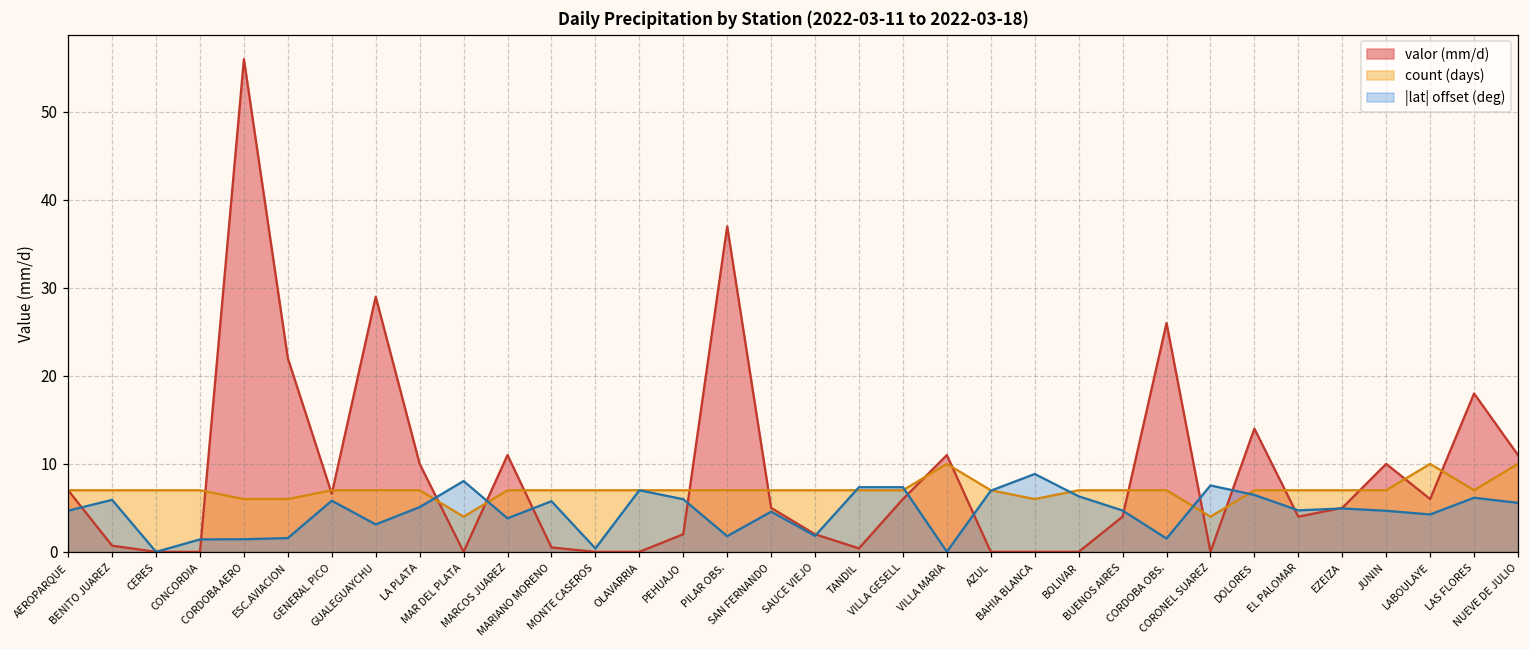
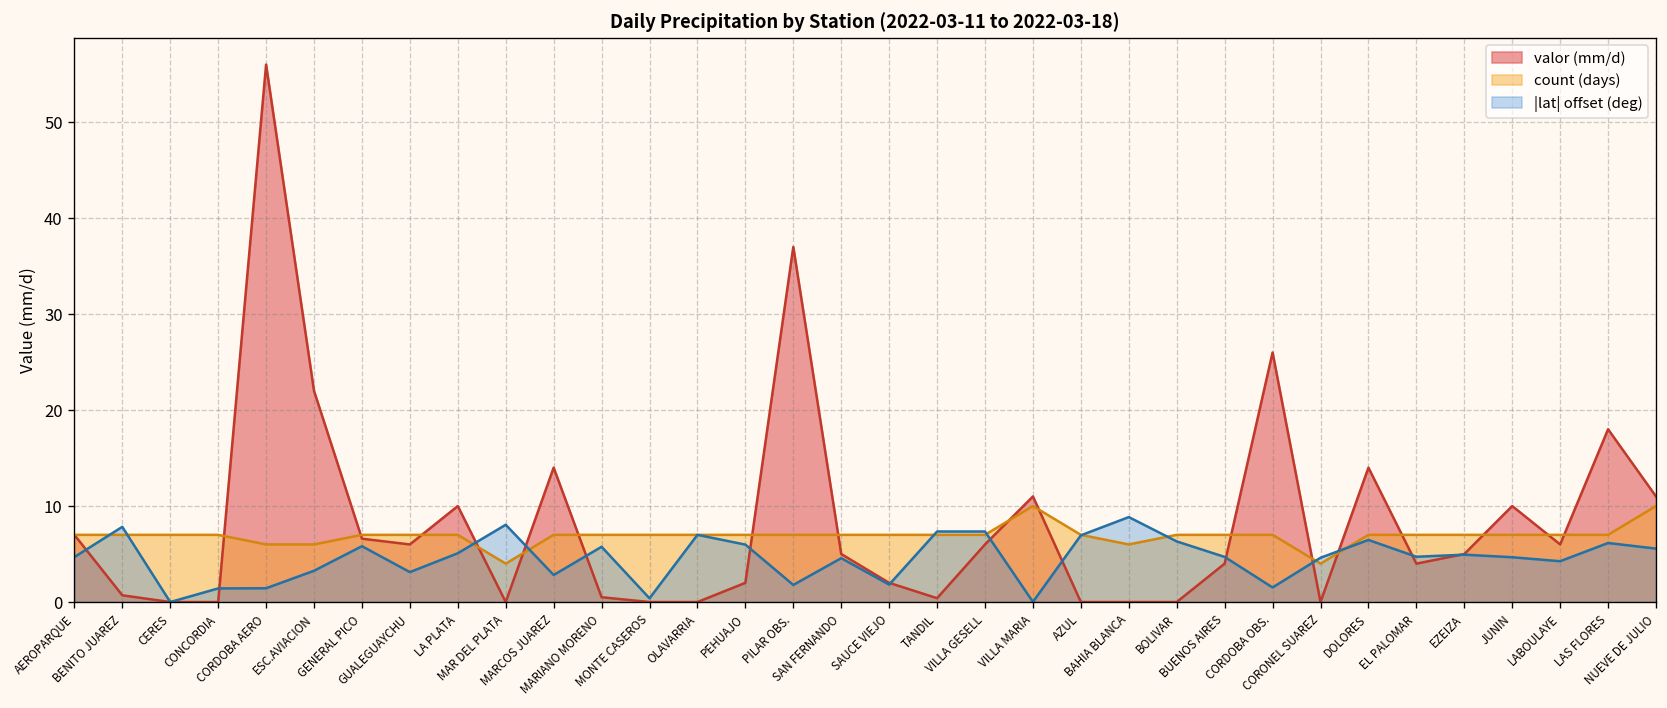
  {
    "valor (mm/d)": {
      "BENITO JUAREZ": 1,
      "CONCORDIA": 0,
      "CORDOBA AERO": 56,
      "ESC.AVIACION": 22,
      "GENERAL PICO": 7,
-     "GUALEGUAYCHU": 29,
+     "GUALEGUAYCHU": 6,
      "LA PLATA": 10,
      "MAR DEL PLATA": 0,
-     "MARCOS JUAREZ": 11,
+     "MARCOS JUAREZ": 14,
      "MARIANO MORENO": 1,
      "MONTE CASEROS": 0,
      "OLAVARRIA": 0,
      "PEHUAJO": 2,
      "PILAR OBS.": 37,
      "SAN FERNANDO": 5,
      "TANDIL": 0,
      "VILLA GESELL": 6,
      "VILLA MARIA": 11,
      "AZUL": 0,
      "BAHIA BLANCA": 0,
      "BOLIVAR": 0,
      "BUENOS AIRES": 4,
      "CORDOBA OBS.": 26,
      "CORONEL SUAREZ": 0,
      "DOLORES": 14,
      "EL PALOMAR": 4,
      "JUNIN": 10,
      "LABOULAYE": 6,
      "LAS FLORES": 18,
      "NUEVE DE JULIO": 11
    },
    "count (days)": {
      "BENITO JUAREZ": 7,
      "CERES": 7,
      "CONCORDIA": 7,
      "CORDOBA AERO": 6,
      "ESC.AVIACION": 6,
      "GENERAL PICO": 7,
      "GUALEGUAYCHU": 7,
      "LA PLATA": 7,
      "MAR DEL PLATA": 4,
      "MARCOS JUAREZ": 7,
      "MARIANO MORENO": 7,
      "MONTE CASEROS": 7,
      "PEHUAJO": 7,
      "PILAR OBS.": 7,
      "SAN FERNANDO": 7,
      "SAUCE VIEJO": 7,
      "TANDIL": 7,
      "VILLA GESELL": 7,
      "VILLA MARIA": 10,
      "BAHIA BLANCA": 6,
      "BOLIVAR": 7,
      "BUENOS AIRES": 7,
      "CORDOBA OBS.": 7,
      "CORONEL SUAREZ": 4,
      "DOLORES": 7,
      "EL PALOMAR": 7,
      "EZEIZA": 7,
      "JUNIN": 7,
-     "LABOULAYE": 10,
+     "LABOULAYE": 7,
      "LAS FLORES": 7,
      "NUEVE DE JULIO": 10
    },
    "|lat| offset (deg)": {
      "AEROPARQUE": 5,
-     "BENITO JUAREZ": 6,
+     "BENITO JUAREZ": 8,
      "CONCORDIA": 1,
      "CORDOBA AERO": 1,
-     "ESC.AVIACION": 2,
+     "ESC.AVIACION": 3,
      "GENERAL PICO": 6,
      "GUALEGUAYCHU": 3,
      "LA PLATA": 5,
      "MAR DEL PLATA": 8,
-     "MARCOS JUAREZ": 4,
+     "MARCOS JUAREZ": 3,
      "MARIANO MORENO": 6,
      "MONTE CASEROS": 0,
      "PEHUAJO": 6,
      "PILAR OBS.": 2,
      "SAN FERNANDO": 5,
      "TANDIL": 7,
      "VILLA GESELL": 7,
      "VILLA MARIA": 0,
      "BAHIA BLANCA": 9,
      "BOLIVAR": 6,
      "BUENOS AIRES": 5,
      "CORDOBA OBS.": 2,
-     "CORONEL SUAREZ": 8,
+     "CORONEL SUAREZ": 5,
      "DOLORES": 6,
      "EL PALOMAR": 5,
      "JUNIN": 5,
      "LABOULAYE": 4,
      "LAS FLORES": 6,
      "NUEVE DE JULIO": 6
    }
  }
